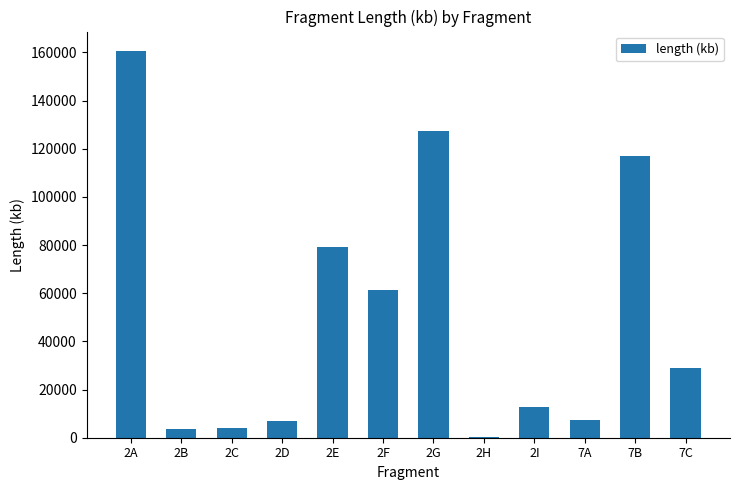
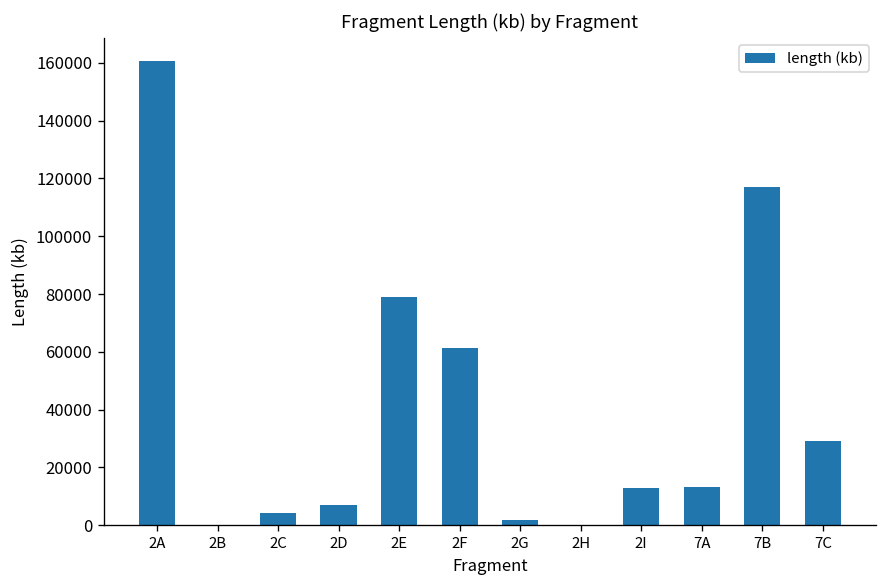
  {
    "2A": 161000,
-   "2B": 4000,
+   "2B": 0,
    "2C": 4000,
    "2D": 7000,
    "2E": 79000,
    "2F": 61000,
-   "2G": 127000,
+   "2G": 2000,
    "2I": 13000,
-   "7A": 7000,
+   "7A": 13000,
    "7B": 117000,
    "7C": 29000
  }
